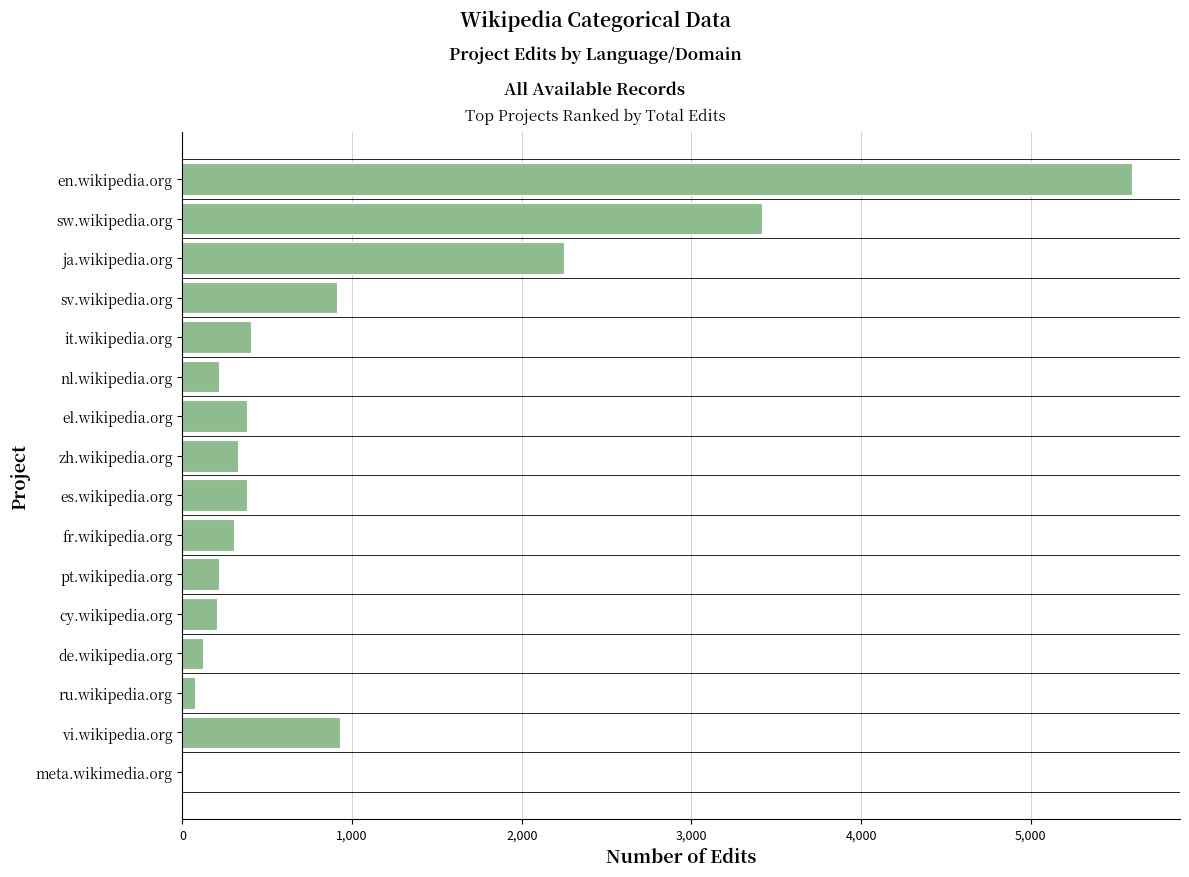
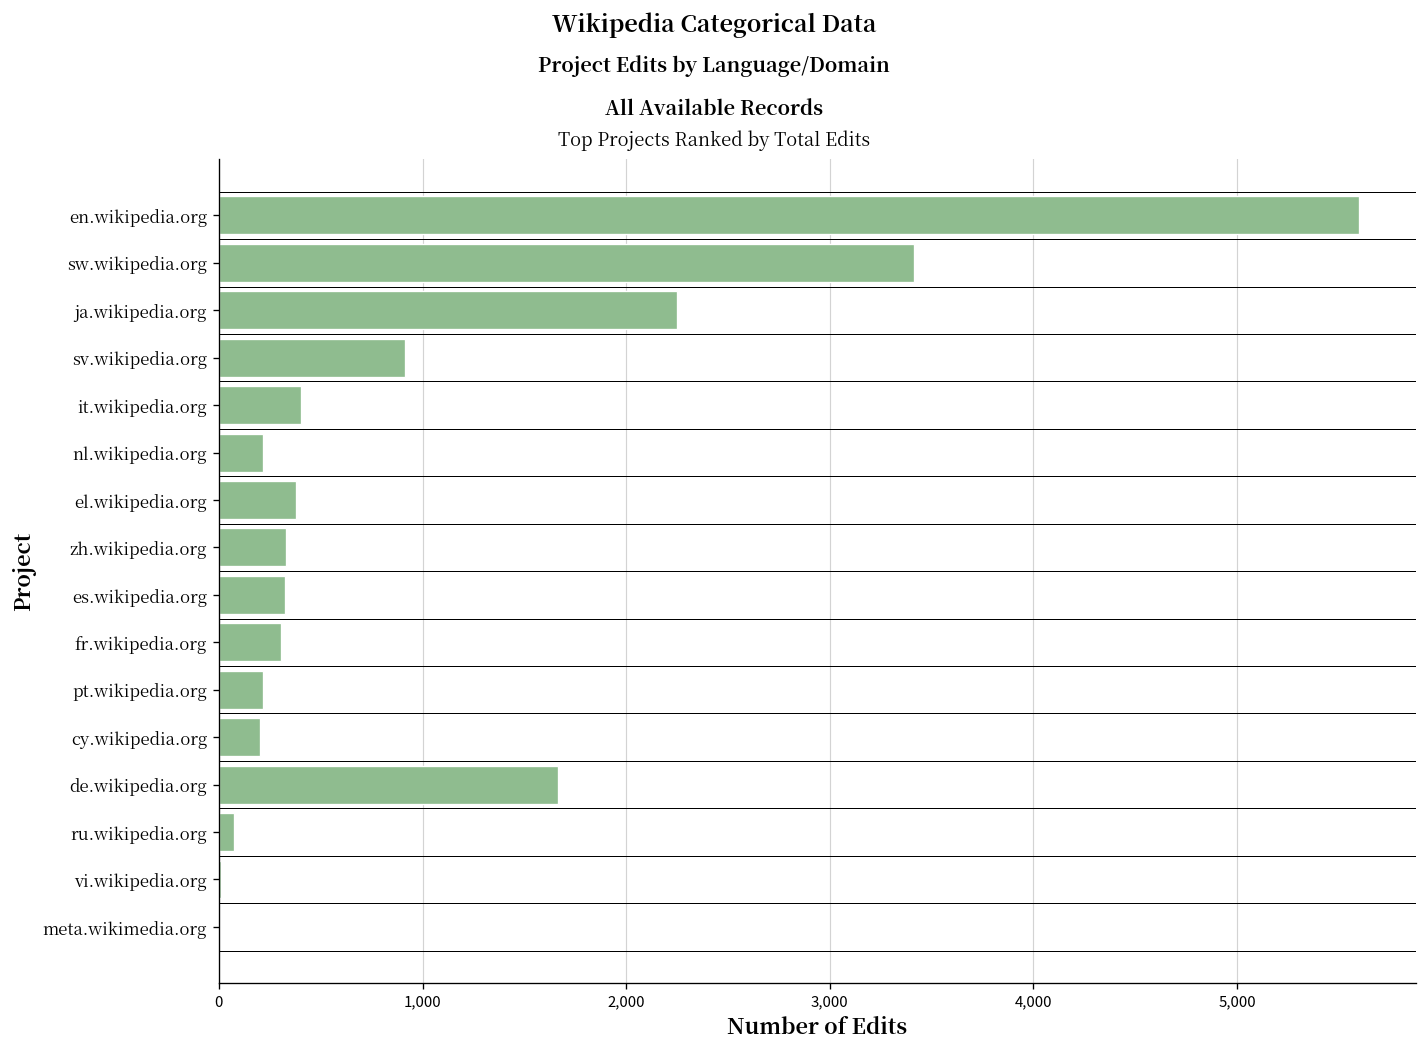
  {
    "en.wikipedia.org": "5,600",
    "sw.wikipedia.org": "3,420",
    "ja.wikipedia.org": "2,250",
    "sv.wikipedia.org": "910",
    "it.wikipedia.org": "400",
    "nl.wikipedia.org": "220",
    "el.wikipedia.org": "380",
    "zh.wikipedia.org": "330",
-   "es.wikipedia.org": "380",
+   "es.wikipedia.org": "330",
    "fr.wikipedia.org": "310",
    "pt.wikipedia.org": "220",
    "cy.wikipedia.org": "200",
-   "de.wikipedia.org": "120",
+   "de.wikipedia.org": "1,670",
    "ru.wikipedia.org": "80",
-   "vi.wikipedia.org": "930"
+   "vi.wikipedia.org": "10"
  }
